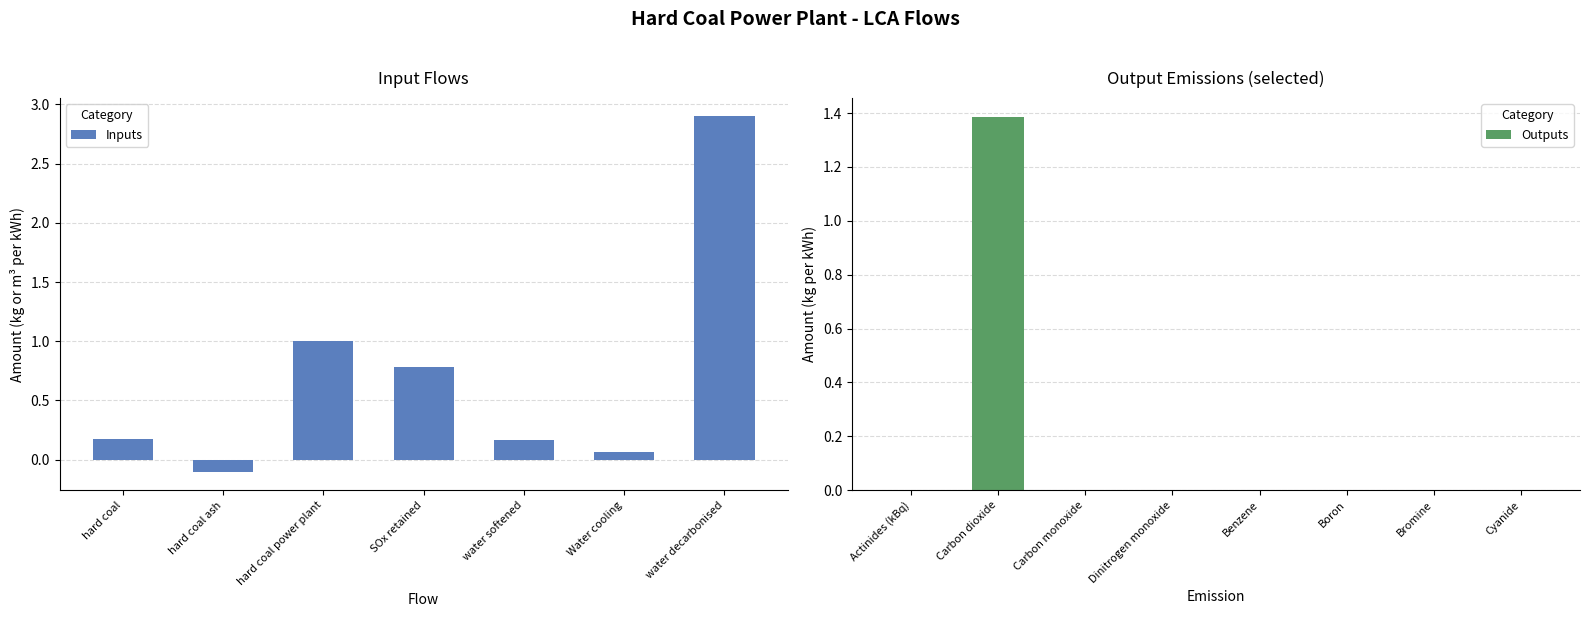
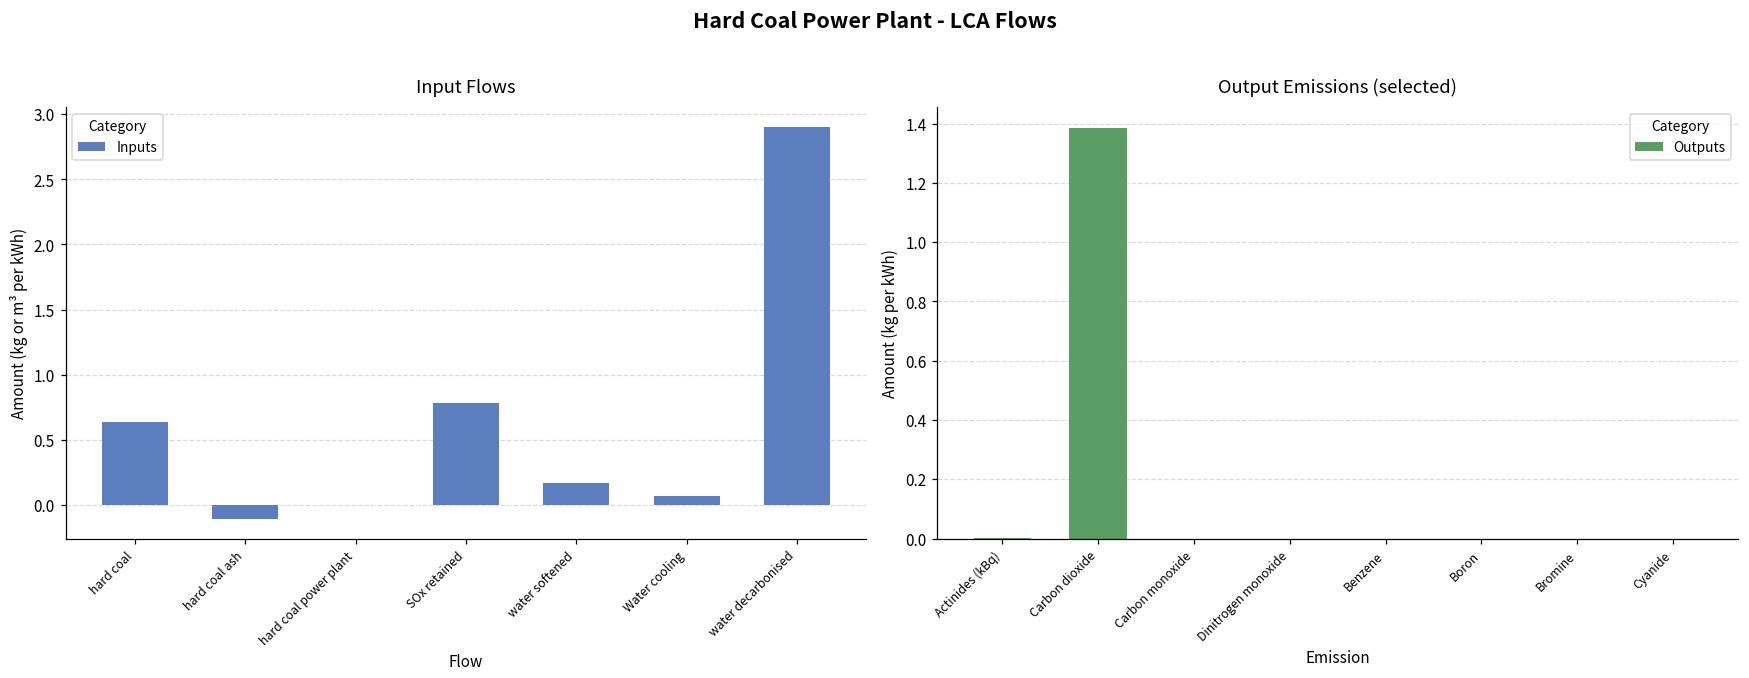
  {
    "Input Flows": {
-     "hard coal": 0.17,
+     "hard coal": 0.64,
      "hard coal ash": -0.11,
-     "hard coal power plant": 1,
+     "hard coal power plant": 0,
      "SOx retained": 0.78,
      "water softened": 0.17,
      "Water cooling": 0.07,
      "water decarbonised": 2.90
    },
    "Output Emissions (selected)": {
      "Carbon dioxide": 1.39
    }
  }
